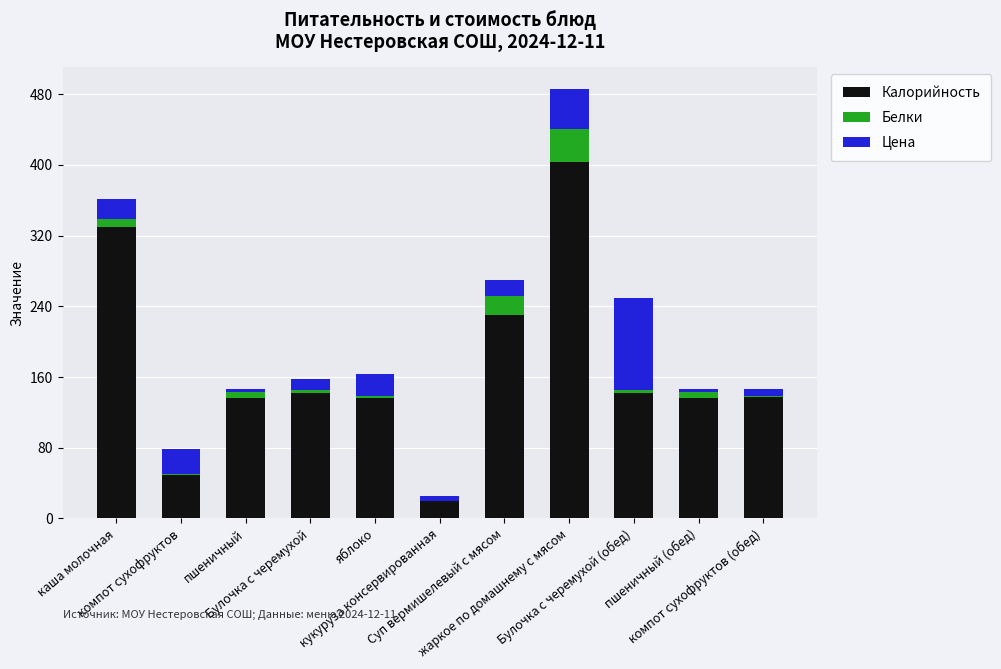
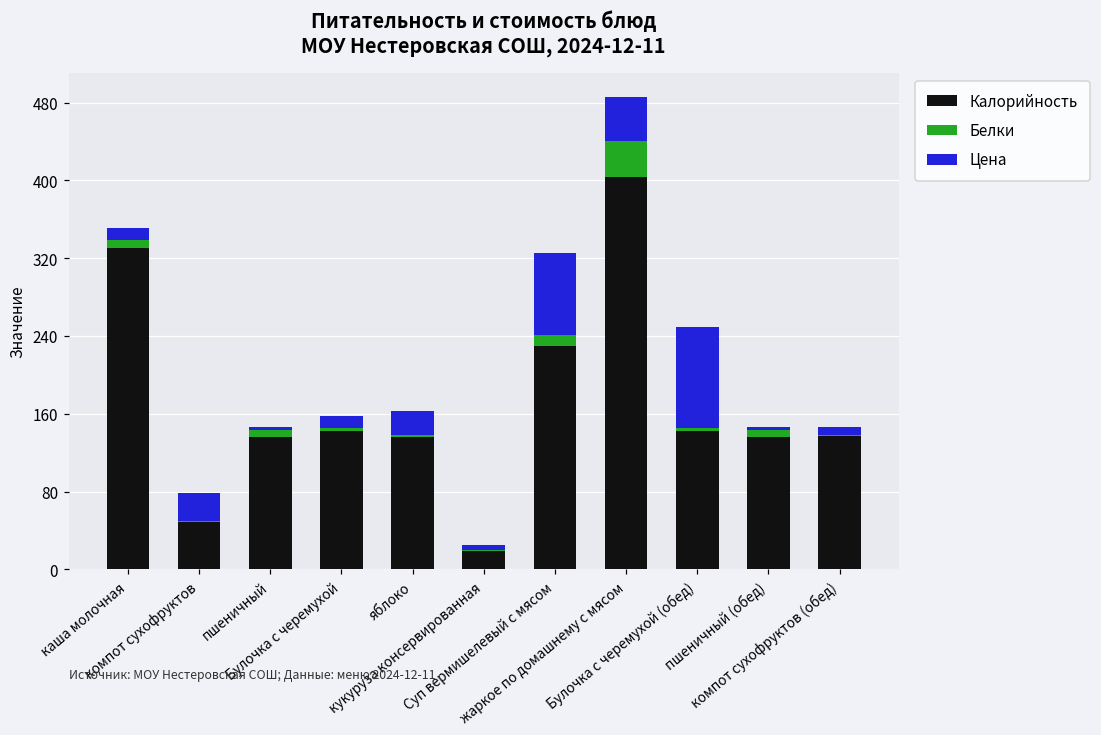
  {
    "Калорийность": {
      "каша молочная": 330,
      "компот сухофруктов": 50,
      "пшеничный": 140,
      "Булочка с черемухой": 140,
      "яблоко": 140,
      "кукуруза консервированная": 20,
      "Суп вермишелевый с мясом": 230,
      "жаркое по домашнему с мясом": 400,
      "Булочка с черемухой (обед)": 140,
      "пшеничный (обед)": 140,
      "компот сухофруктов (обед)": 140
    },
    "Белки": {
      "каша молочная": 10,
      "пшеничный": 10,
      "Булочка с черемухой": 0,
-     "Суп вермишелевый с мясом": 20,
+     "Суп вермишелевый с мясом": 10,
      "жаркое по домашнему с мясом": 40,
      "Булочка с черемухой (обед)": 0,
      "пшеничный (обед)": 10
    },
    "Цена": {
-     "каша молочная": 20,
+     "каша молочная": 10,
      "компот сухофруктов": 30,
      "пшеничный": 0,
      "Булочка с черемухой": 10,
      "яблоко": 30,
      "кукуруза консервированная": 10,
-     "Суп вермишелевый с мясом": 20,
+     "Суп вермишелевый с мясом": 80,
      "жаркое по домашнему с мясом": 50,
      "Булочка с черемухой (обед)": 100,
      "пшеничный (обед)": 0,
      "компот сухофруктов (обед)": 10
    }
  }
